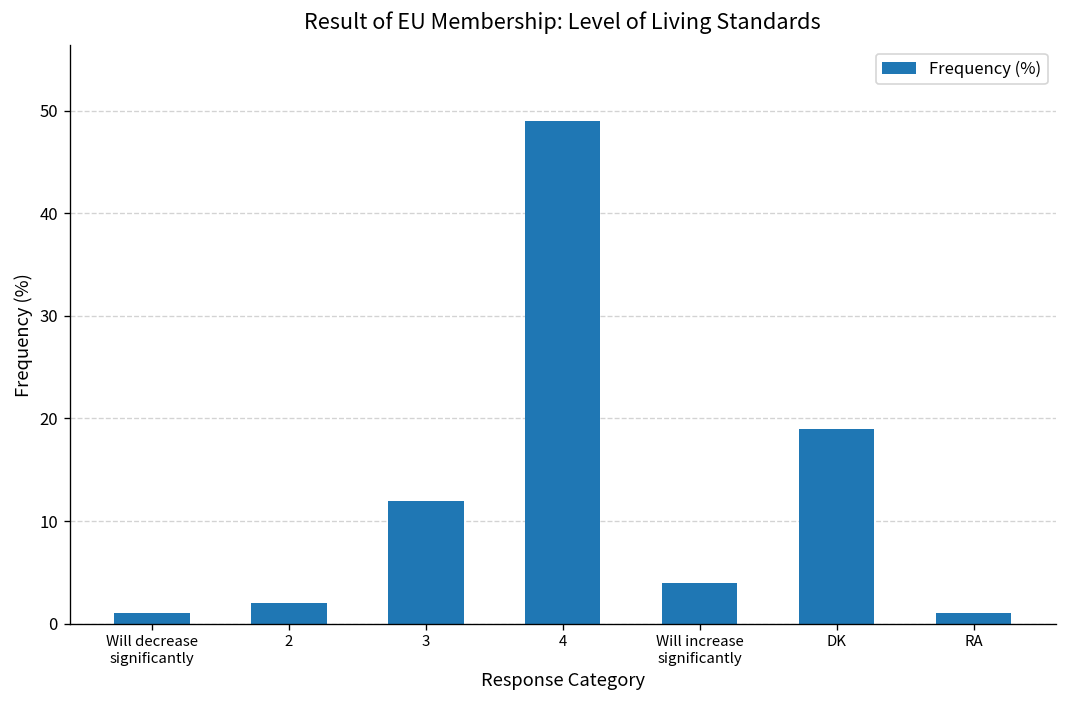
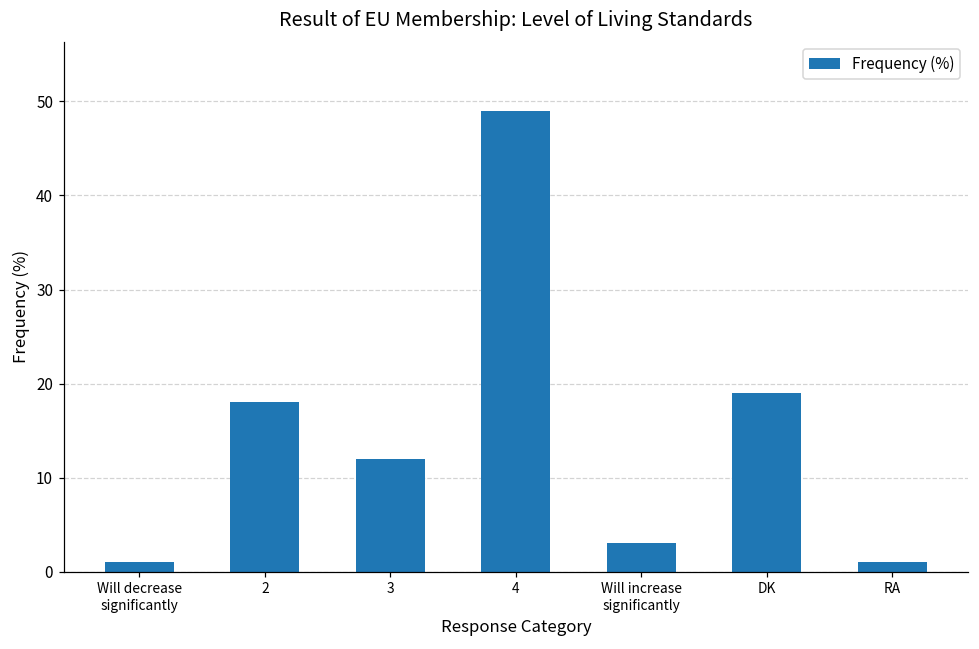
  {
    "Will decrease significantly": 1,
-   "2": 2,
+   "2": 18,
    "3": 12,
    "4": 49,
-   "Will increase significantly": 4,
+   "Will increase significantly": 3,
    "DK": 19,
    "RA": 1
  }
